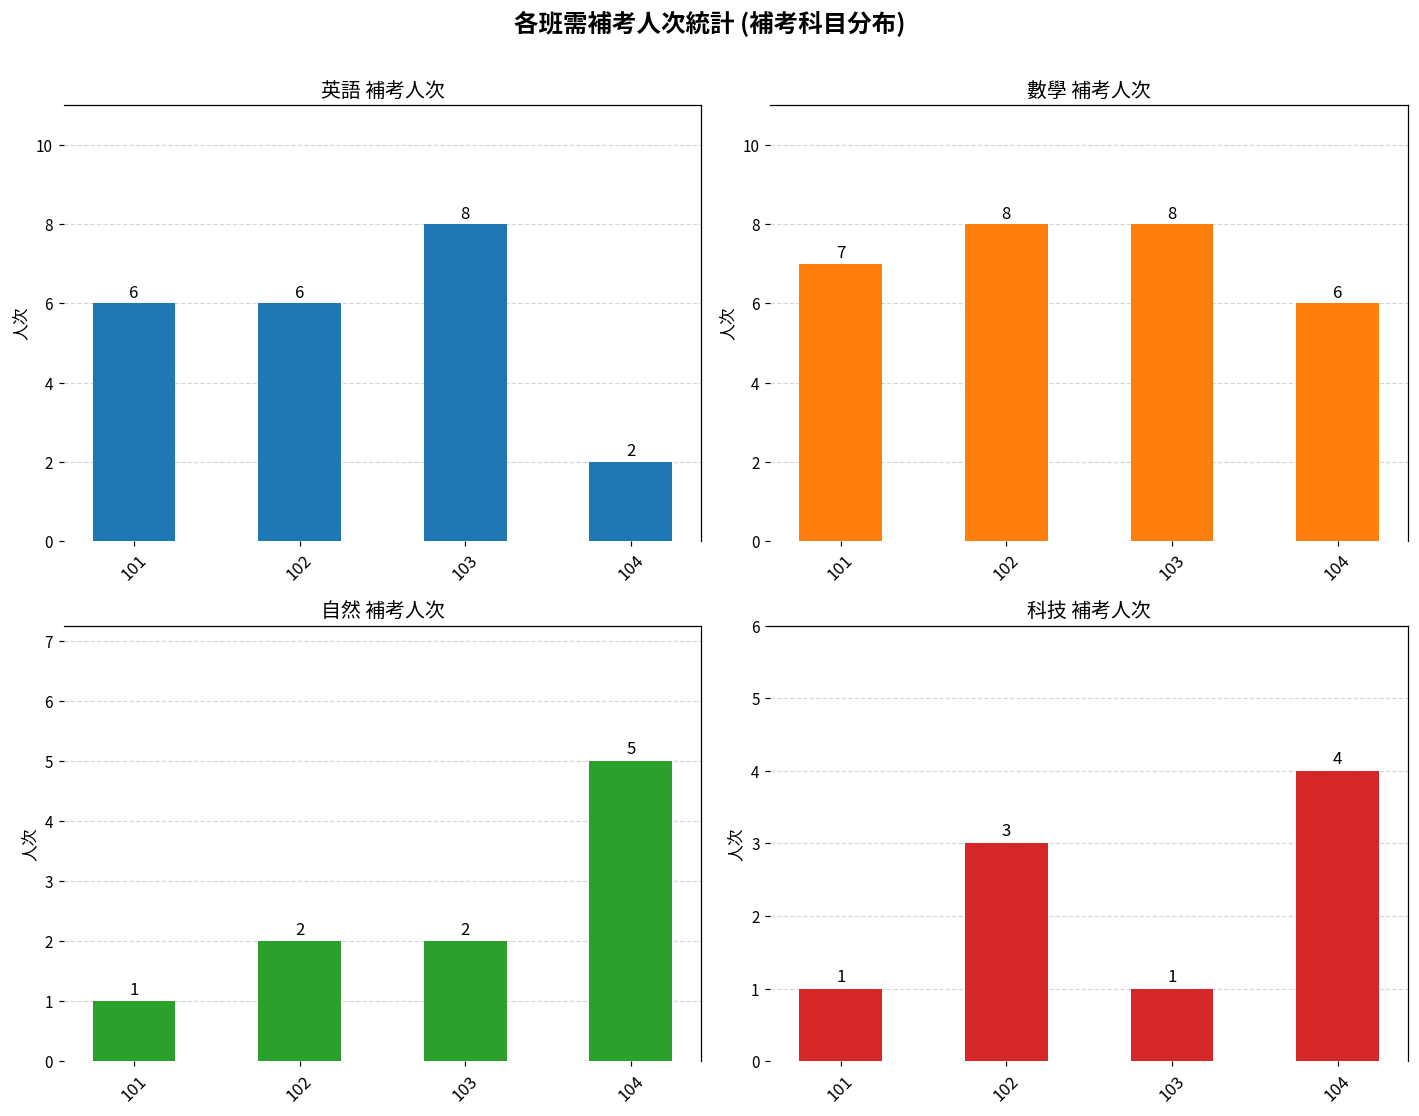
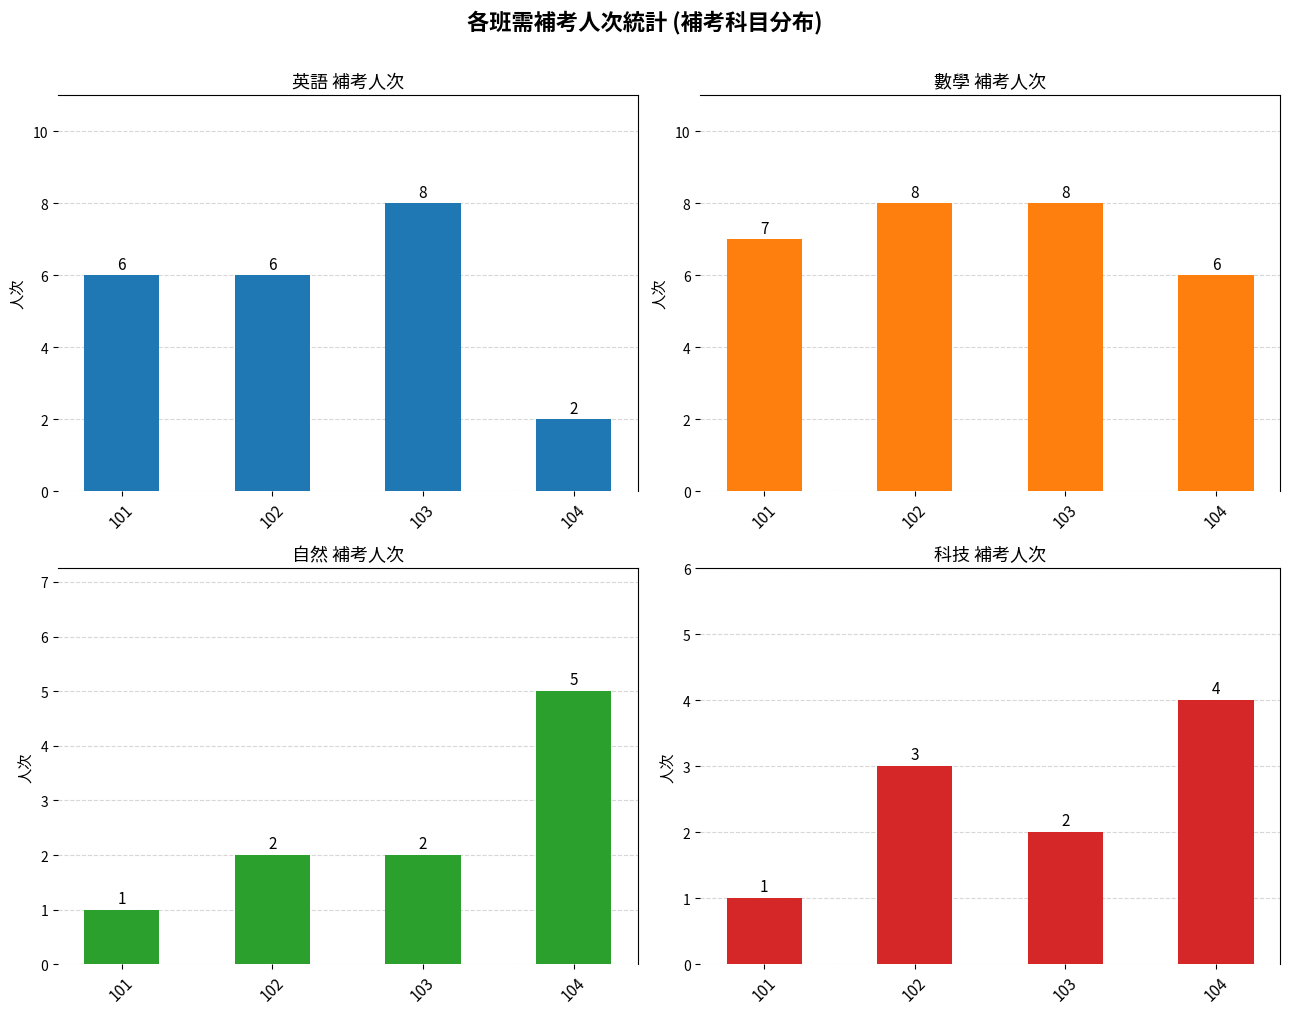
  {
    "英語 補考人次": {
      "101": 6,
      "102": 6,
      "103": 8,
      "104": 2
    },
    "數學 補考人次": {
      "101": 7,
      "102": 8,
      "103": 8,
      "104": 6
    },
    "自然 補考人次": {
      "101": 1,
      "102": 2,
      "103": 2,
      "104": 5
    },
    "科技 補考人次": {
      "101": 1,
      "102": 3,
-     "103": 1,
+     "103": 2,
      "104": 4
    }
  }
